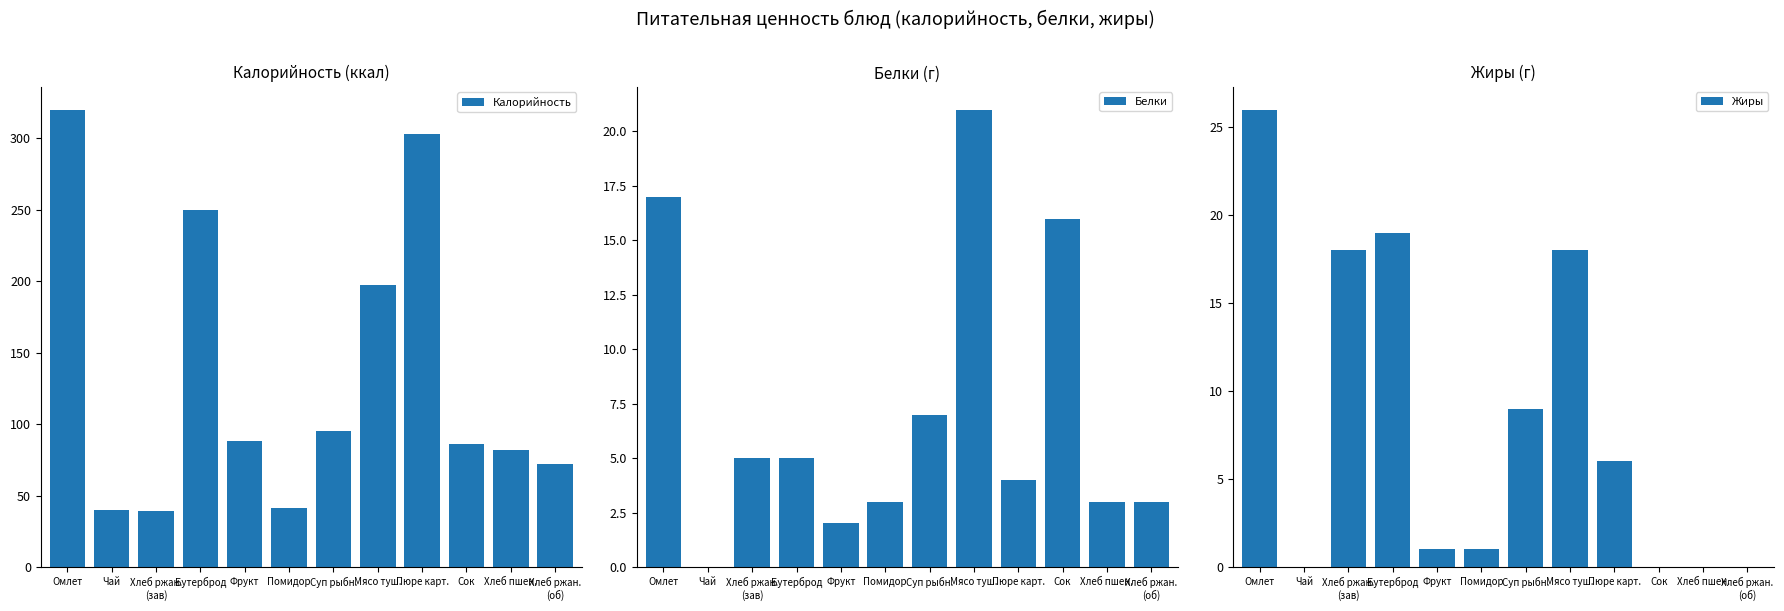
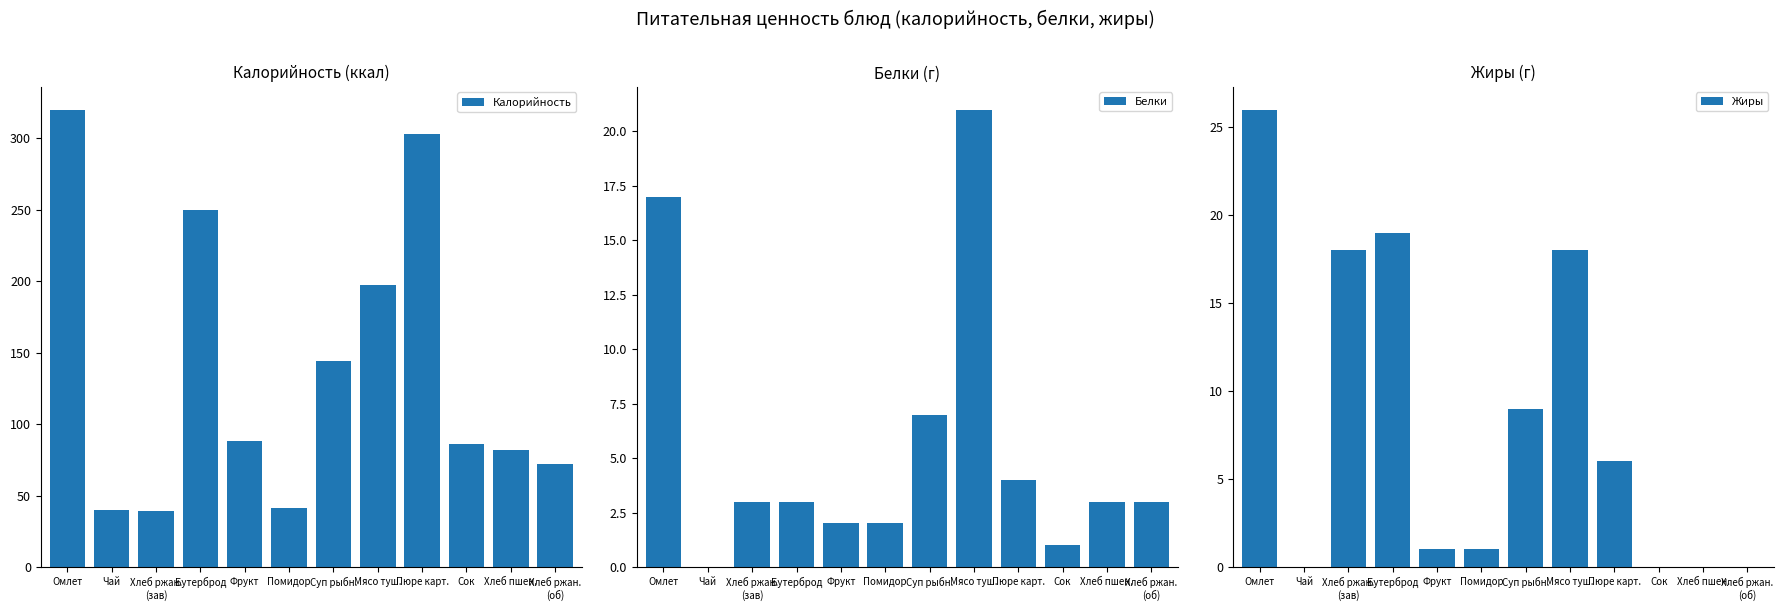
  {
    "Калорийность (ккал)": {
      "Омлет": 320,
      "Чай": 40,
      "Хлеб ржан. (зав)": 39,
      "Бутерброд": 250,
      "Фрукт": 88,
      "Помидор": 41,
-     "Суп рыбн.": 95,
+     "Суп рыбн.": 144,
      "Мясо туш.": 197,
      "Пюре карт.": 303,
      "Сок": 86,
      "Хлеб ржан. (об)": 72
    },
    "Белки (г)": {
      "Омлет": 17,
      "Чай": 0,
-     "Хлеб ржан. (зав)": 5,
-     "Бутерброд": 5,
+     "Хлеб ржан. (зав)": 3,
+     "Бутерброд": 3,
      "Фрукт": 2,
-     "Помидор": 3,
+     "Помидор": 2,
      "Суп рыбн.": 7,
      "Мясо туш.": 21,
      "Пюре карт.": 4,
-     "Сок": 16,
+     "Сок": 1,
      "Хлеб ржан. (об)": 3
    },
    "Жиры (г)": {
      "Омлет": 26.0,
      "Чай": 0.0,
      "Хлеб ржан. (зав)": 18.0,
      "Бутерброд": 19.0,
      "Фрукт": 1.0,
      "Помидор": 1.0,
      "Суп рыбн.": 9.0,
      "Мясо туш.": 18.0,
      "Пюре карт.": 6.0,
      "Сок": 0.0,
      "Хлеб ржан. (об)": 0.0
    }
  }
